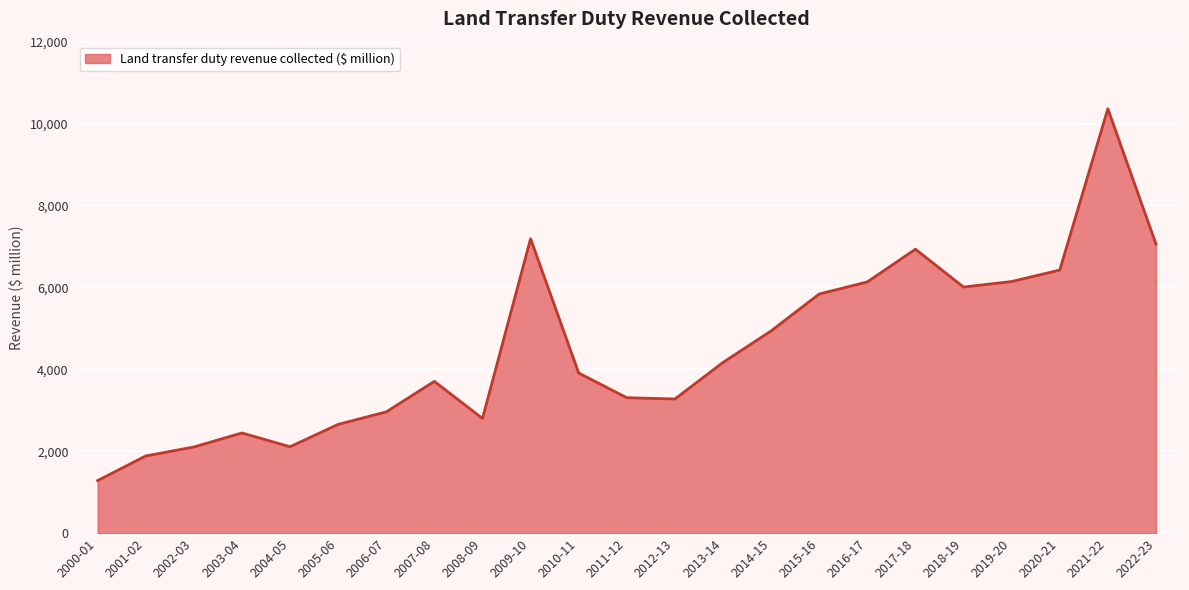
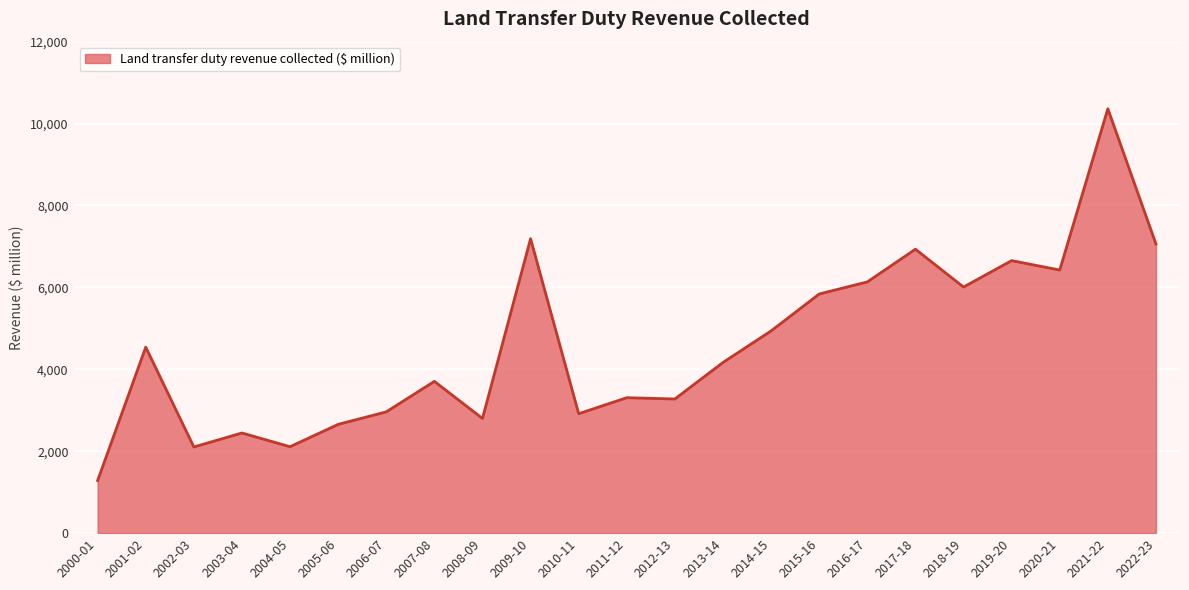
  {
    "2000-01": "1,300",
-   "2001-02": "1,900",
+   "2001-02": "4,500",
    "2002-03": "2,100",
    "2003-04": "2,400",
    "2004-05": "2,100",
    "2005-06": "2,700",
    "2006-07": "3,000",
    "2007-08": "3,700",
    "2008-09": "2,800",
    "2009-10": "7,200",
-   "2010-11": "3,900",
+   "2010-11": "2,900",
    "2011-12": "3,300",
    "2012-13": "3,300",
    "2013-14": "4,200",
    "2014-15": "4,900",
    "2015-16": "5,800",
    "2016-17": "6,100",
    "2017-18": "6,900",
    "2018-19": "6,000",
-   "2019-20": "6,100",
+   "2019-20": "6,700",
    "2020-21": "6,400",
    "2021-22": "10,400",
    "2022-23": "7,100"
  }
